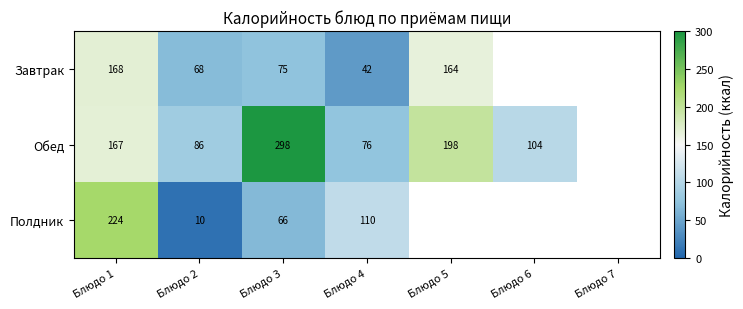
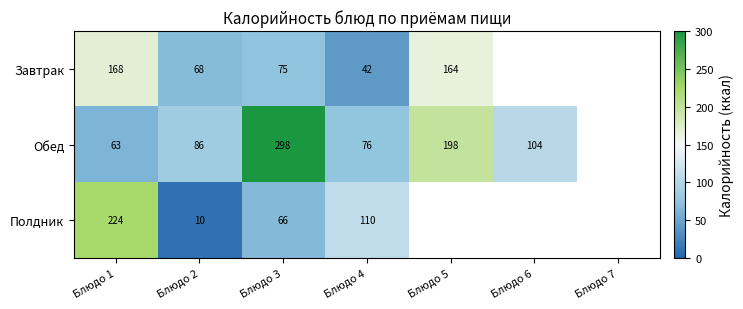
  {
    "Завтрак": {
      "Блюдо 1": 168,
      "Блюдо 2": 68,
      "Блюдо 3": 75,
      "Блюдо 4": 42,
      "Блюдо 5": 164
    },
    "Обед": {
-     "Блюдо 1": 167,
+     "Блюдо 1": 63,
      "Блюдо 2": 86,
      "Блюдо 3": 298,
      "Блюдо 4": 76,
      "Блюдо 5": 198,
      "Блюдо 6": 104
    },
    "Полдник": {
      "Блюдо 1": 224,
      "Блюдо 2": 10,
      "Блюдо 3": 66,
      "Блюдо 4": 110
    }
  }
